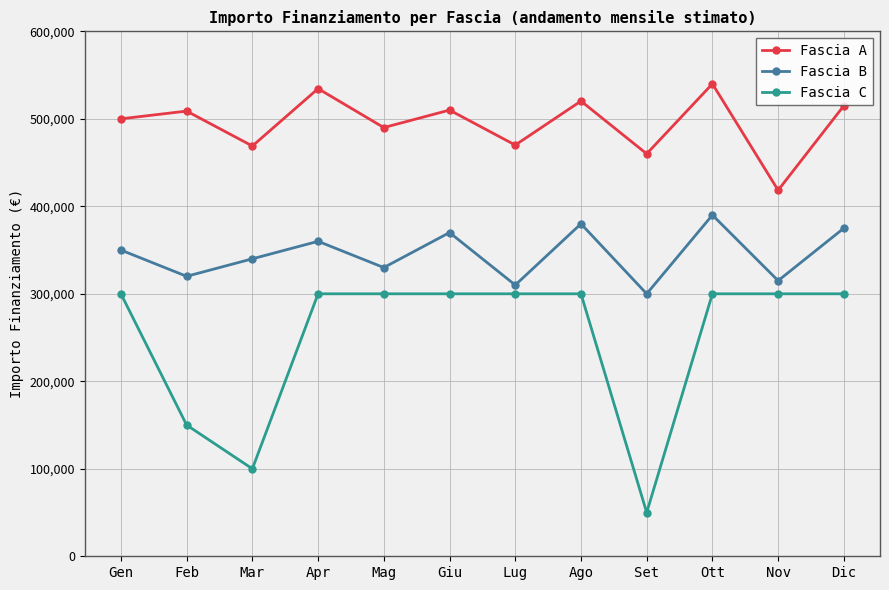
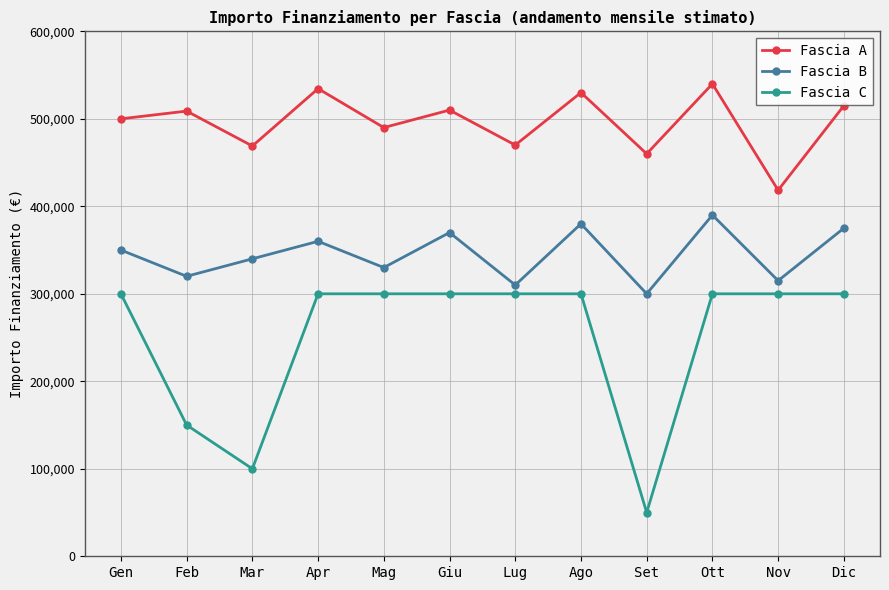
  {
    "Fascia A": {
      "Gen": "500,000",
      "Feb": "510,000",
      "Mar": "470,000",
      "Apr": "530,000",
      "Mag": "490,000",
      "Giu": "510,000",
      "Lug": "470,000",
-     "Ago": "520,000",
+     "Ago": "530,000",
      "Set": "460,000",
      "Ott": "540,000",
      "Nov": "420,000",
      "Dic": "520,000"
    }
  }
